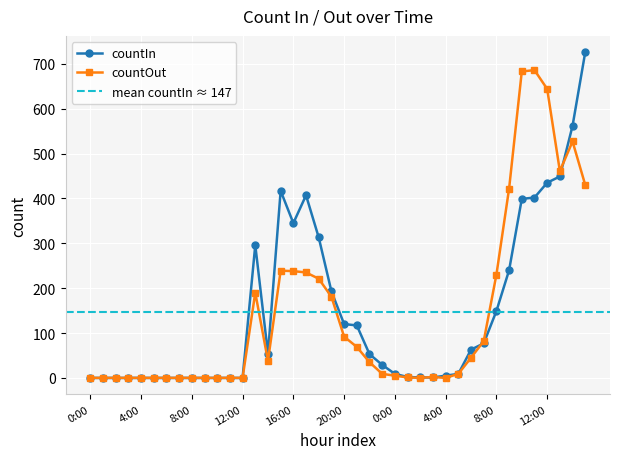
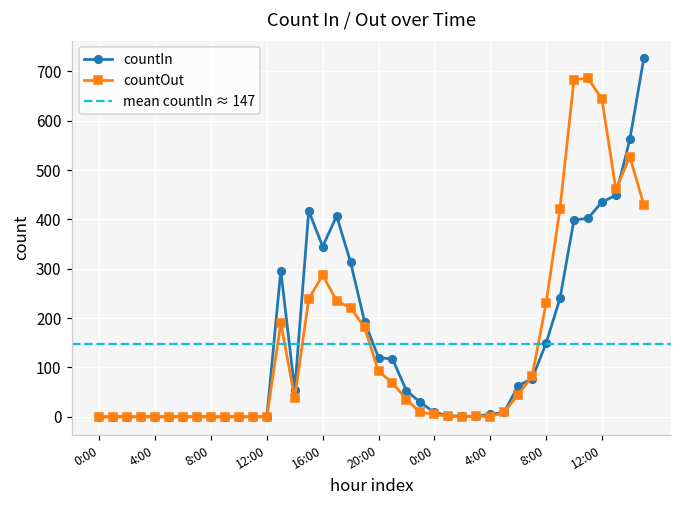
  {
    "countIn": {
      "16:00": 350,
      "20:00": 120
    },
    "countOut": {
-     "16:00": 240,
+     "16:00": 290,
      "20:00": 90
    }
  }
